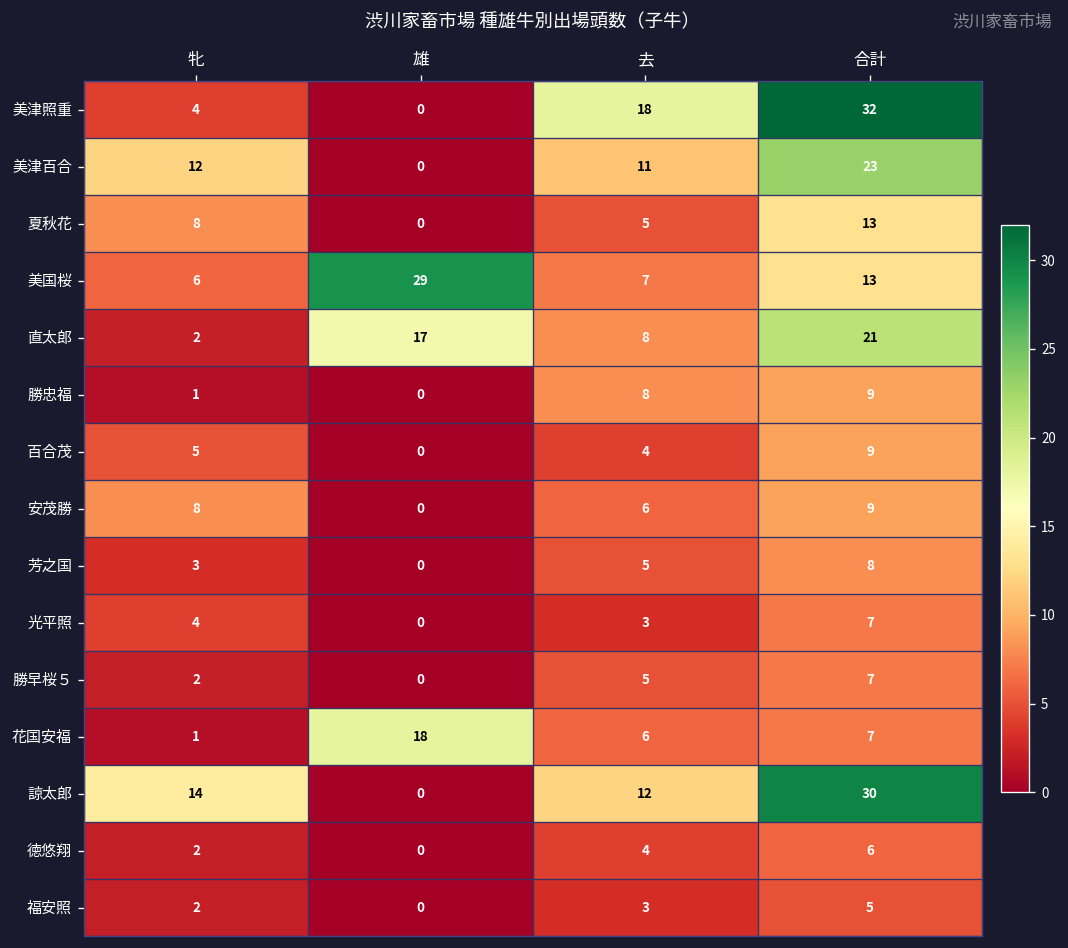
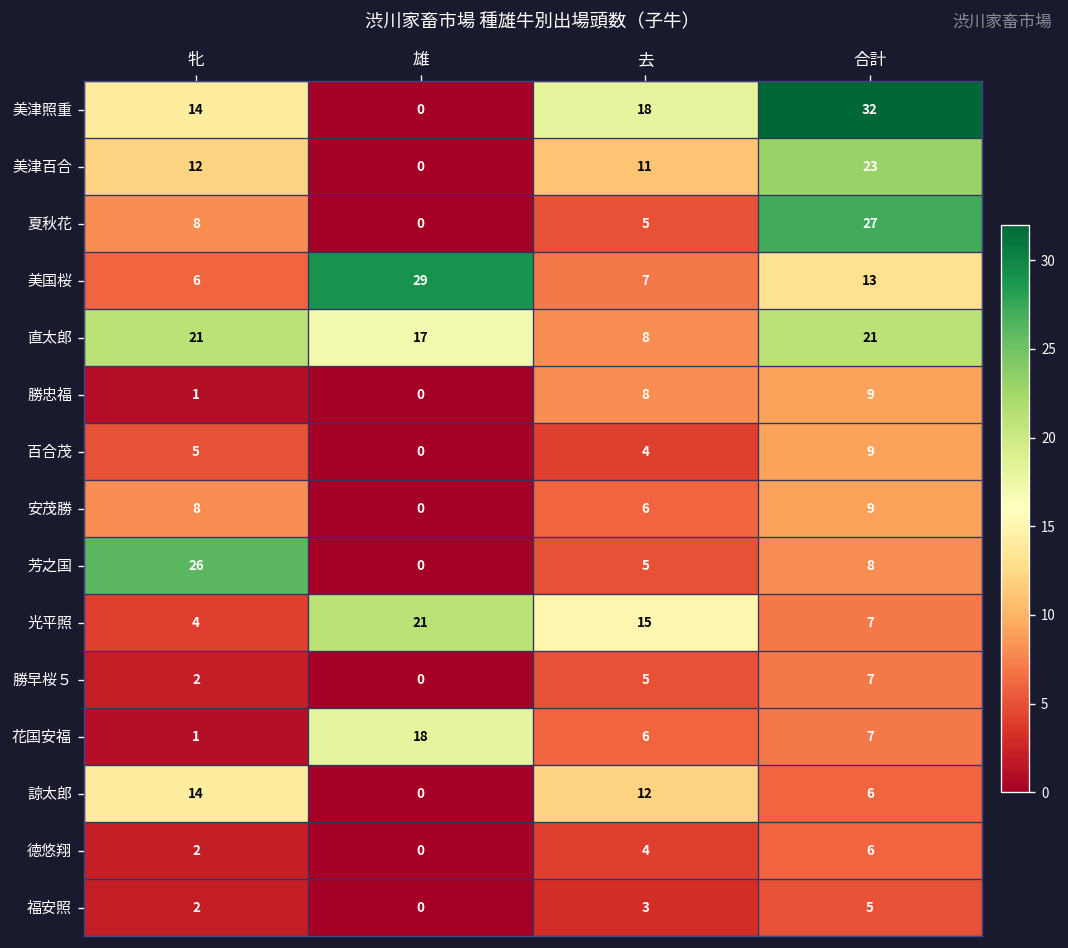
  {
    "美津照重": {
-     "牝": 4,
+     "牝": 14,
      "雄": 0,
      "去": 18,
      "合計": 32
    },
    "美津百合": {
      "牝": 12,
      "雄": 0,
      "去": 11,
      "合計": 23
    },
    "夏秋花": {
      "牝": 8,
      "雄": 0,
      "去": 5,
-     "合計": 13
+     "合計": 27
    },
    "美国桜": {
      "牝": 6,
      "雄": 29,
      "去": 7,
      "合計": 13
    },
    "直太郎": {
-     "牝": 2,
+     "牝": 21,
      "雄": 17,
      "去": 8,
      "合計": 21
    },
    "勝忠福": {
      "牝": 1,
      "雄": 0,
      "去": 8,
      "合計": 9
    },
    "百合茂": {
      "牝": 5,
      "雄": 0,
      "去": 4,
      "合計": 9
    },
    "安茂勝": {
      "牝": 8,
      "雄": 0,
      "去": 6,
      "合計": 9
    },
    "芳之国": {
-     "牝": 3,
+     "牝": 26,
      "雄": 0,
      "去": 5,
      "合計": 8
    },
    "光平照": {
      "牝": 4,
-     "雄": 0,
-     "去": 3,
+     "雄": 21,
+     "去": 15,
      "合計": 7
    },
    "勝早桜５": {
      "牝": 2,
      "雄": 0,
      "去": 5,
      "合計": 7
    },
    "花国安福": {
      "牝": 1,
      "雄": 18,
      "去": 6,
      "合計": 7
    },
    "諒太郎": {
      "牝": 14,
      "雄": 0,
      "去": 12,
-     "合計": 30
+     "合計": 6
    },
    "徳悠翔": {
      "牝": 2,
      "雄": 0,
      "去": 4,
      "合計": 6
    },
    "福安照": {
      "牝": 2,
      "雄": 0,
      "去": 3,
      "合計": 5
    }
  }
